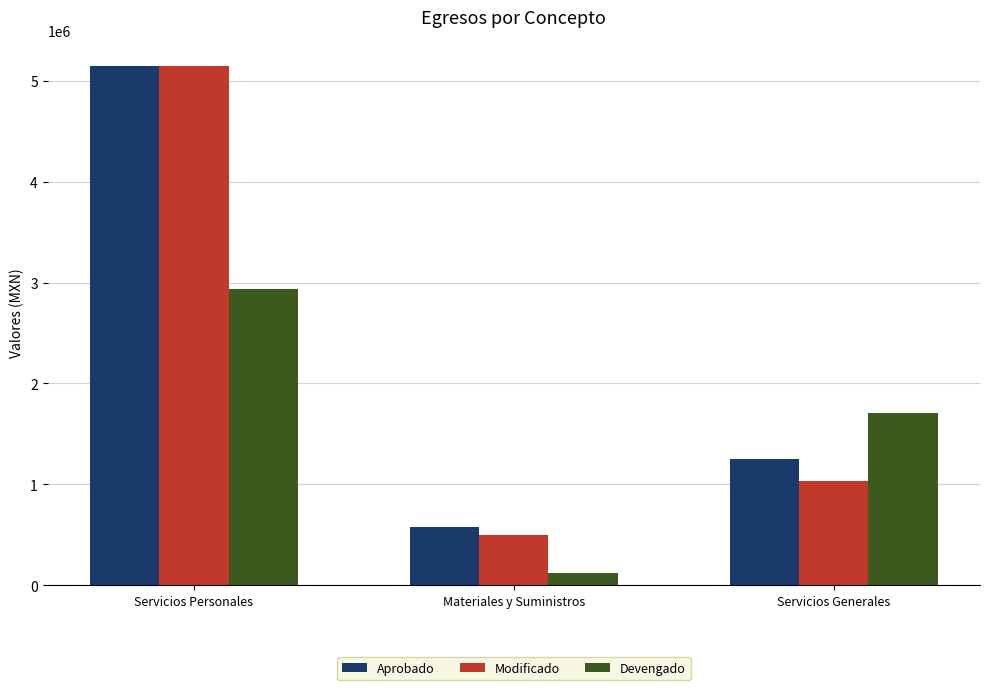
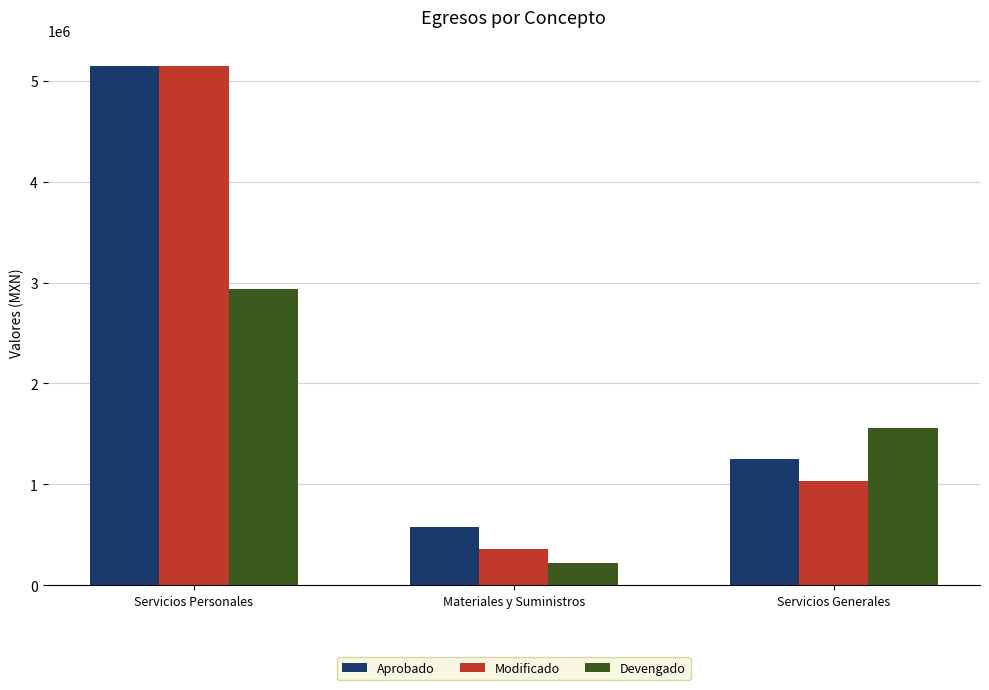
  {
    "Aprobado": {
      "Servicios Personales": 5150000,
      "Materiales y Suministros": 580000,
      "Servicios Generales": 1250000
    },
    "Modificado": {
      "Servicios Personales": 5150000,
-     "Materiales y Suministros": 490000,
+     "Materiales y Suministros": 360000,
      "Servicios Generales": 1030000
    },
    "Devengado": {
      "Servicios Personales": 2940000,
-     "Materiales y Suministros": 120000,
-     "Servicios Generales": 1710000
+     "Materiales y Suministros": 220000,
+     "Servicios Generales": 1560000
    }
  }
